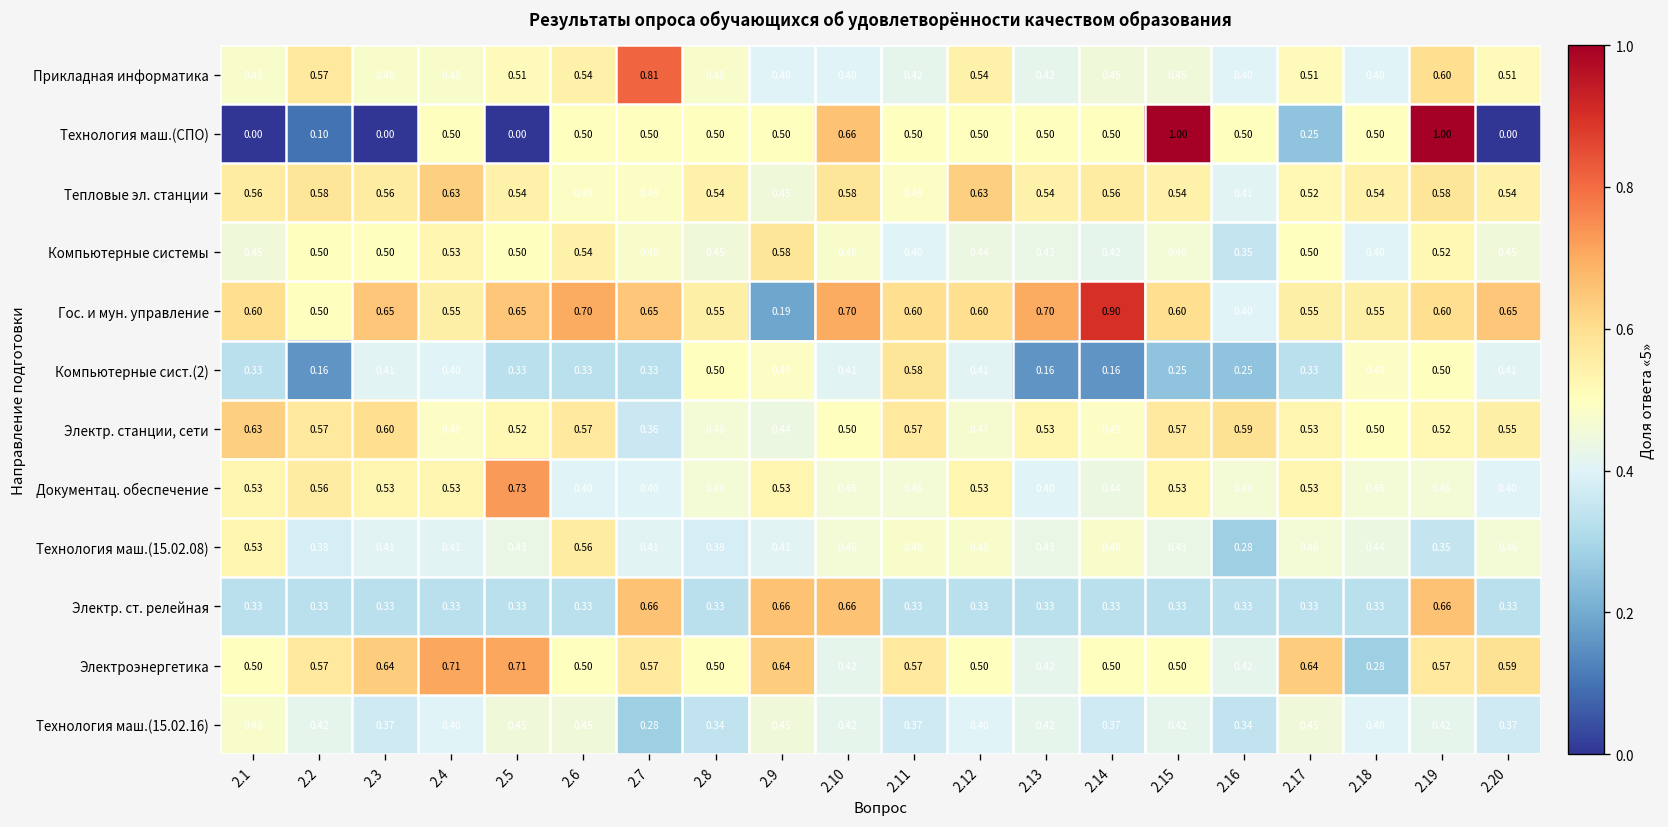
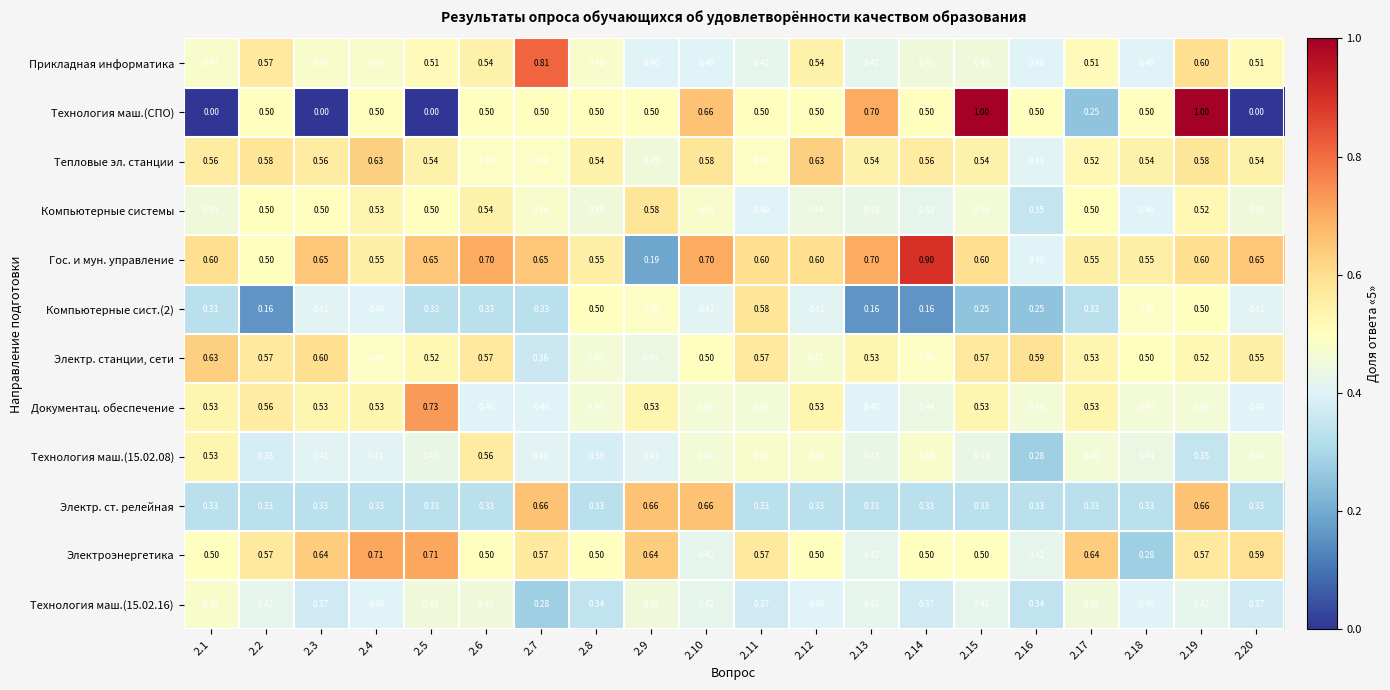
  {
    "Прикладная информатика": {
      "2.1": 0.48,
      "2.2": 0.57,
      "2.3": 0.48,
      "2.4": 0.48,
      "2.5": 0.51,
      "2.6": 0.54,
      "2.7": 0.81,
      "2.8": 0.48,
      "2.12": 0.54,
      "2.17": 0.51,
      "2.19": 0.60,
      "2.20": 0.51
    },
    "Технология маш.(СПО)": {
      "2.1": 0.00,
-     "2.2": 0.10,
+     "2.2": 0.50,
      "2.3": 0.00,
      "2.4": 0.50,
      "2.5": 0.00,
      "2.6": 0.50,
      "2.7": 0.50,
      "2.8": 0.50,
      "2.9": 0.50,
      "2.10": 0.66,
      "2.11": 0.50,
      "2.12": 0.50,
-     "2.13": 0.50,
+     "2.13": 0.70,
      "2.14": 0.50,
      "2.15": 1.00,
      "2.16": 0.50,
      "2.17": 0.25,
      "2.18": 0.50,
      "2.19": 1.00,
      "2.20": 0.00
    },
    "Тепловые эл. станции": {
      "2.1": 0.56,
      "2.2": 0.58,
      "2.3": 0.56,
      "2.4": 0.63,
      "2.5": 0.54,
      "2.6": 0.49,
      "2.7": 0.49,
      "2.8": 0.54,
      "2.10": 0.58,
      "2.11": 0.49,
      "2.12": 0.63,
      "2.13": 0.54,
      "2.14": 0.56,
      "2.15": 0.54,
      "2.17": 0.52,
      "2.18": 0.54,
      "2.19": 0.58,
      "2.20": 0.54
    },
    "Компьютерные системы": {
      "2.2": 0.50,
      "2.3": 0.50,
      "2.4": 0.53,
      "2.5": 0.50,
      "2.6": 0.54,
      "2.7": 0.48,
      "2.9": 0.58,
      "2.10": 0.48,
      "2.16": 0.35,
      "2.17": 0.50,
      "2.19": 0.52
    },
    "Гос. и мун. управление": {
      "2.1": 0.60,
      "2.2": 0.50,
      "2.3": 0.65,
      "2.4": 0.55,
      "2.5": 0.65,
      "2.6": 0.70,
      "2.7": 0.65,
      "2.8": 0.55,
      "2.9": 0.19,
      "2.10": 0.70,
      "2.11": 0.60,
      "2.12": 0.60,
      "2.13": 0.70,
      "2.14": 0.90,
      "2.15": 0.60,
      "2.17": 0.55,
      "2.18": 0.55,
      "2.19": 0.60,
      "2.20": 0.65
    },
    "Компьютерные сист.(2)": {
      "2.1": 0.33,
      "2.2": 0.16,
      "2.5": 0.33,
      "2.6": 0.33,
      "2.7": 0.33,
      "2.8": 0.50,
      "2.9": 0.49,
      "2.11": 0.58,
      "2.13": 0.16,
      "2.14": 0.16,
      "2.15": 0.25,
      "2.16": 0.25,
      "2.17": 0.33,
      "2.18": 0.49,
      "2.19": 0.50
    },
    "Электр. станции, сети": {
      "2.1": 0.63,
      "2.2": 0.57,
      "2.3": 0.60,
      "2.4": 0.49,
      "2.5": 0.52,
      "2.6": 0.57,
      "2.7": 0.36,
      "2.10": 0.50,
      "2.11": 0.57,
      "2.12": 0.47,
      "2.13": 0.53,
      "2.14": 0.49,
      "2.15": 0.57,
      "2.16": 0.59,
      "2.17": 0.53,
      "2.18": 0.50,
      "2.19": 0.52,
      "2.20": 0.55
    },
    "Документац. обеспечение": {
      "2.1": 0.53,
      "2.2": 0.56,
      "2.3": 0.53,
      "2.4": 0.53,
      "2.5": 0.73,
      "2.9": 0.53,
      "2.12": 0.53,
      "2.15": 0.53,
      "2.17": 0.53
    },
    "Технология маш.(15.02.08)": {
      "2.1": 0.53,
      "2.6": 0.56,
      "2.11": 0.48,
      "2.12": 0.48,
      "2.14": 0.48,
      "2.16": 0.28,
      "2.19": 0.35
    },
    "Электр. ст. релейная": {
      "2.1": 0.33,
      "2.2": 0.33,
      "2.3": 0.33,
      "2.4": 0.33,
      "2.5": 0.33,
      "2.6": 0.33,
      "2.7": 0.66,
      "2.8": 0.33,
      "2.9": 0.66,
      "2.10": 0.66,
      "2.11": 0.33,
      "2.12": 0.33,
      "2.13": 0.33,
      "2.14": 0.33,
      "2.15": 0.33,
      "2.16": 0.33,
      "2.17": 0.33,
      "2.18": 0.33,
      "2.19": 0.66,
      "2.20": 0.33
    },
    "Электроэнергетика": {
      "2.1": 0.50,
      "2.2": 0.57,
      "2.3": 0.64,
      "2.4": 0.71,
      "2.5": 0.71,
      "2.6": 0.50,
      "2.7": 0.57,
      "2.8": 0.50,
      "2.9": 0.64,
      "2.11": 0.57,
      "2.12": 0.50,
      "2.14": 0.50,
      "2.15": 0.50,
      "2.17": 0.64,
      "2.18": 0.28,
      "2.19": 0.57,
      "2.20": 0.59
    },
    "Технология маш.(15.02.16)": {
      "2.1": 0.48,
      "2.3": 0.37,
      "2.7": 0.28,
      "2.8": 0.34,
      "2.11": 0.37,
      "2.14": 0.37,
      "2.16": 0.34,
      "2.20": 0.37
    }
  }
